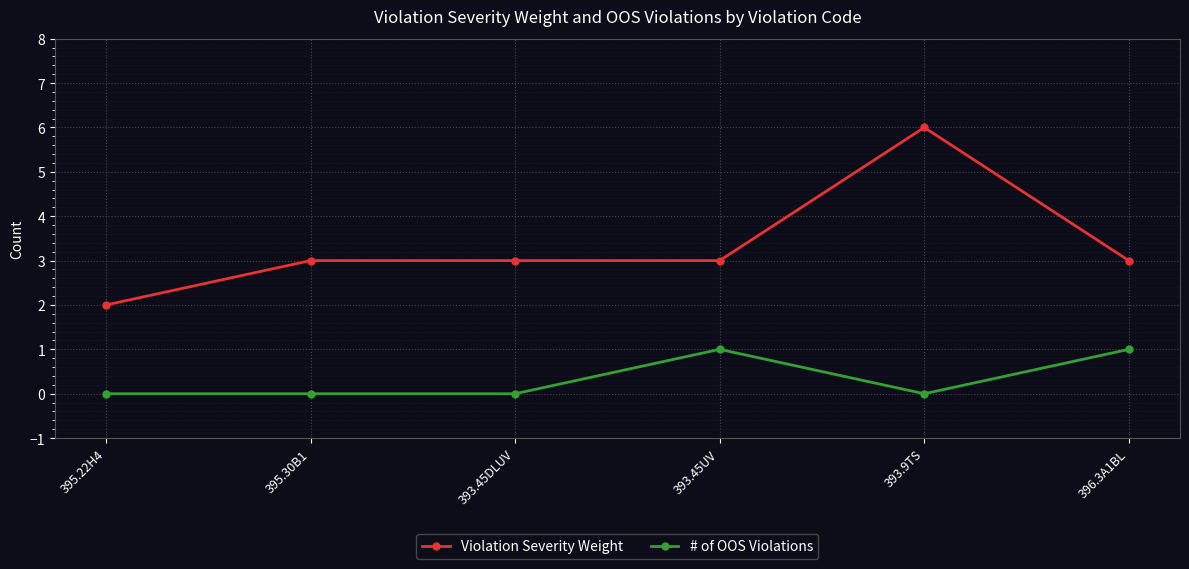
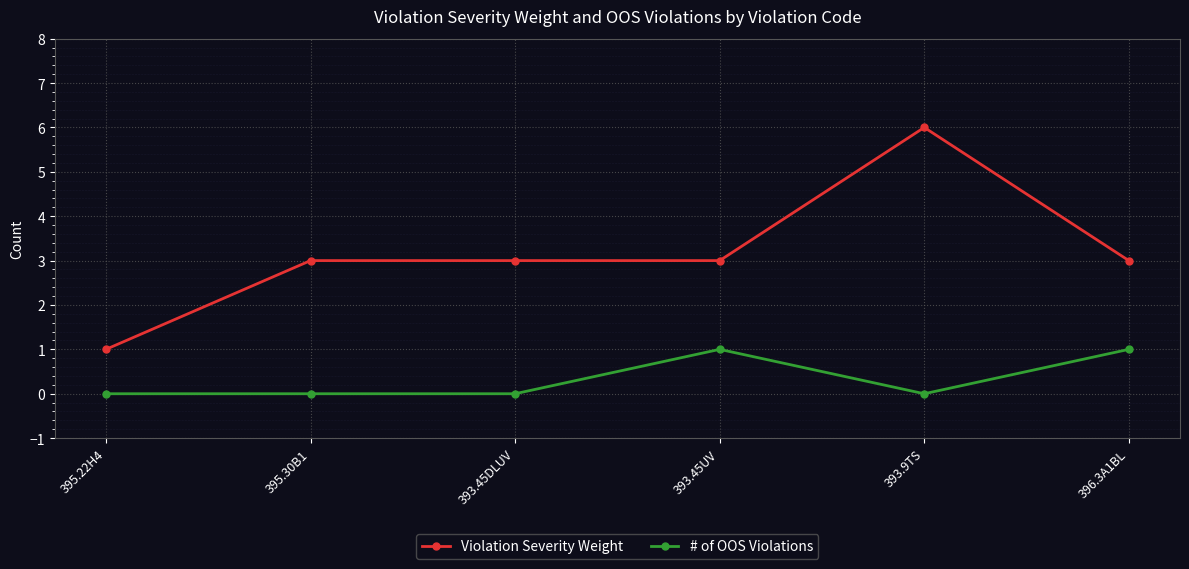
  {
    "Violation Severity Weight": {
-     "395.22H4": 2,
+     "395.22H4": 1,
      "395.30B1": 3,
      "393.45DLUV": 3,
      "393.45UV": 3,
      "393.9TS": 6,
      "396.3A1BL": 3
    },
    "# of OOS Violations": {
      "395.22H4": 0,
      "395.30B1": 0,
      "393.45DLUV": 0,
      "393.45UV": 1,
      "393.9TS": 0,
      "396.3A1BL": 1
    }
  }
